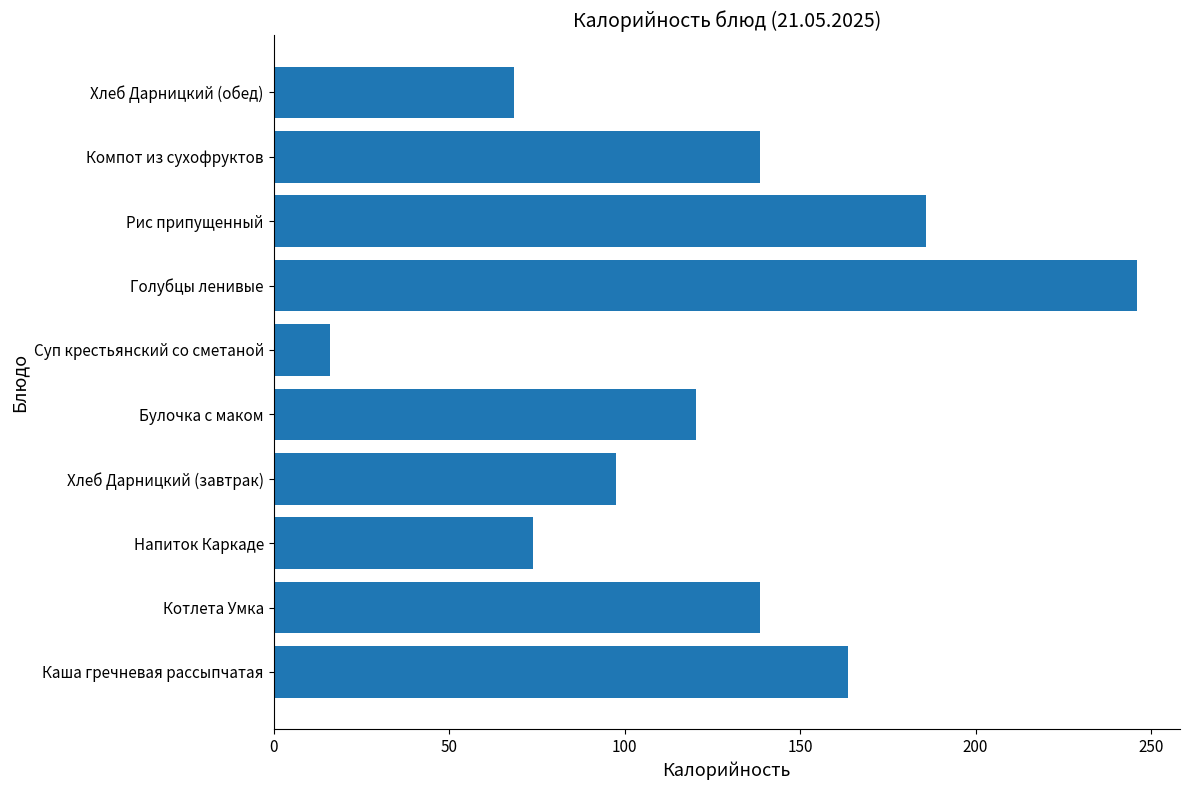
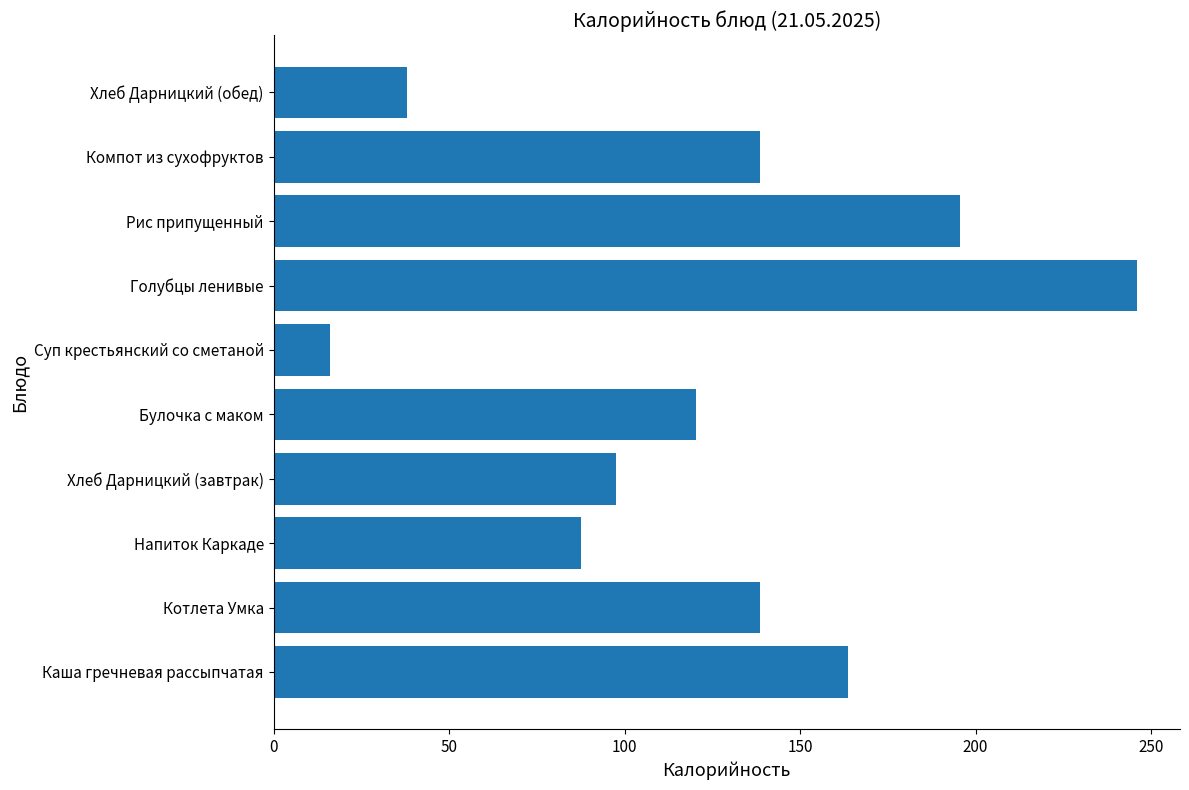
  {
-   "Хлеб Дарницкий (обед)": 68,
+   "Хлеб Дарницкий (обед)": 38,
    "Компот из сухофруктов": 139,
-   "Рис припущенный": 186,
+   "Рис припущенный": 195,
    "Голубцы ленивые": 246,
    "Суп крестьянский со сметаной": 16,
    "Булочка с маком": 120,
    "Хлеб Дарницкий (завтрак)": 98,
-   "Напиток Каркаде": 74,
+   "Напиток Каркаде": 88,
    "Котлета Умка": 139,
    "Каша гречневая рассыпчатая": 164
  }
